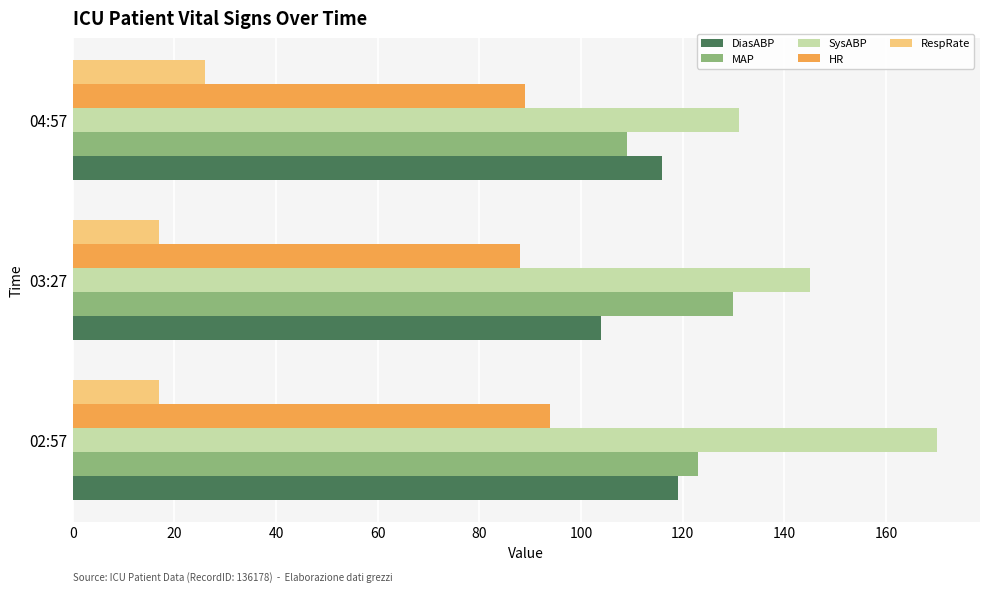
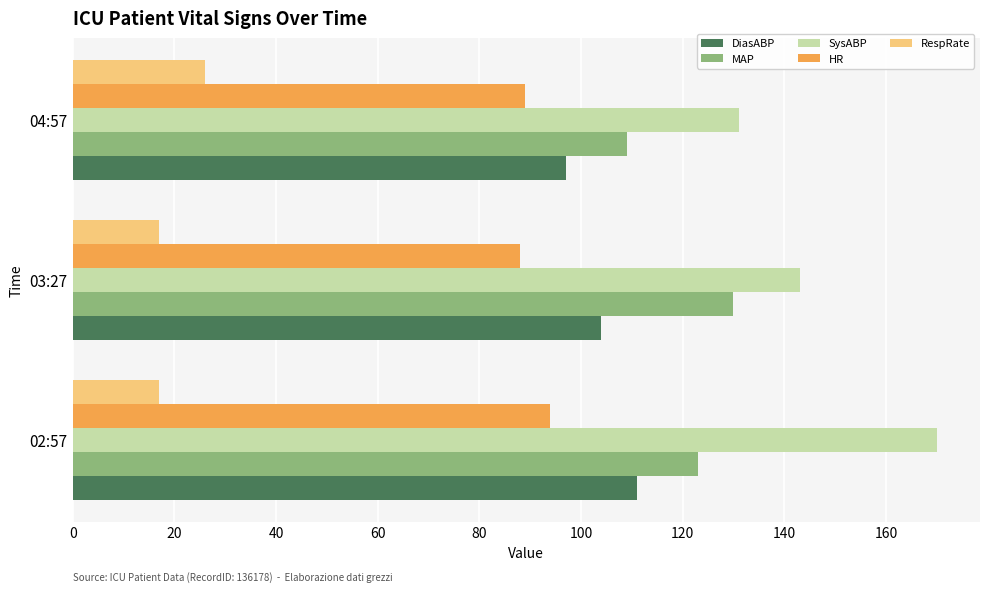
  {
    "DiasABP": {
-     "04:57": 116,
+     "04:57": 97,
      "03:27": 104,
-     "02:57": 119
+     "02:57": 111
    },
    "MAP": {
      "04:57": 109,
      "03:27": 130,
      "02:57": 123
    },
    "SysABP": {
      "04:57": 131,
-     "03:27": 145,
+     "03:27": 143,
      "02:57": 170
    }
  }
